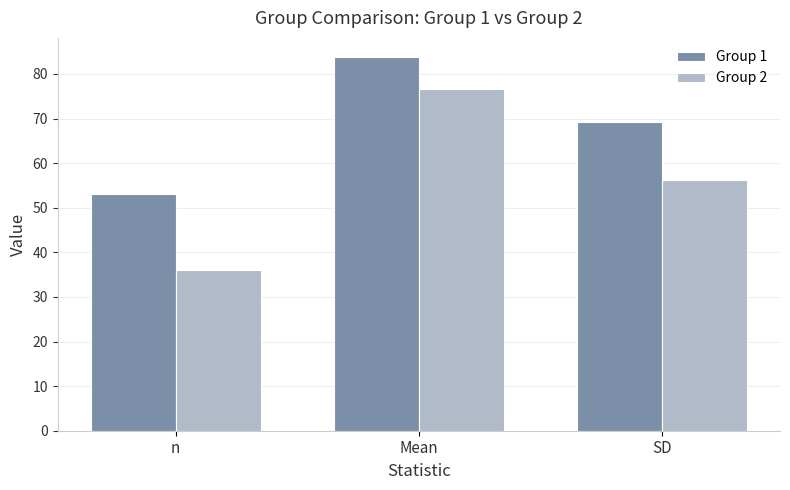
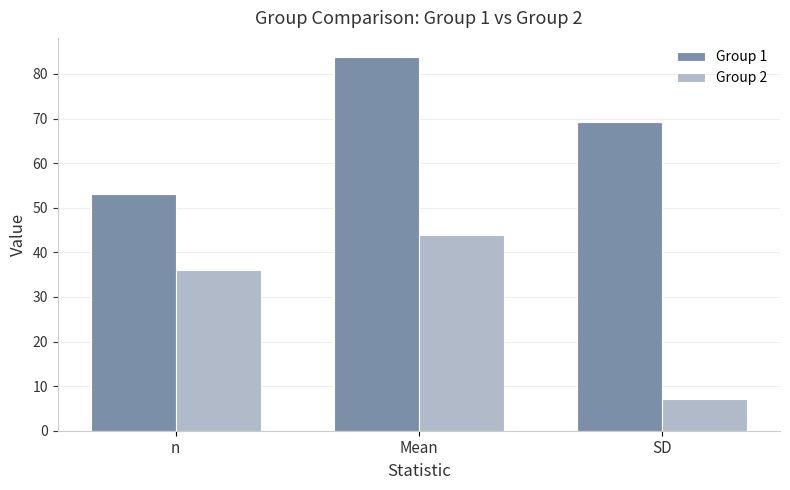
  {
    "Group 1": {
      "n": 53,
      "Mean": 84,
      "SD": 69
    },
    "Group 2": {
      "n": 36,
-     "Mean": 77,
-     "SD": 56
+     "Mean": 44,
+     "SD": 7
    }
  }
